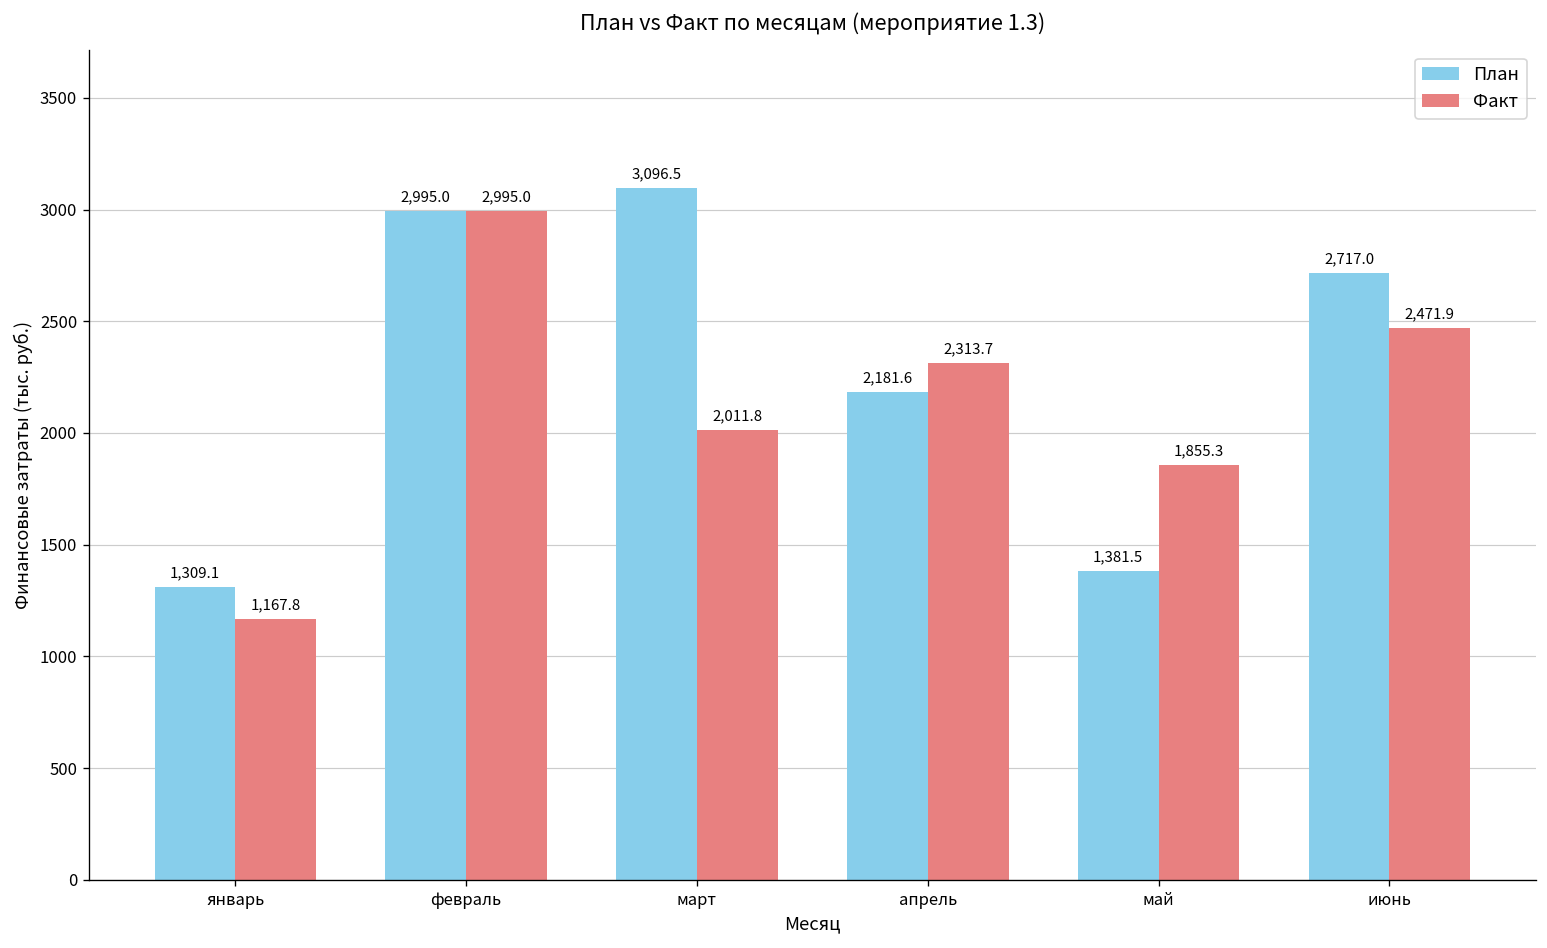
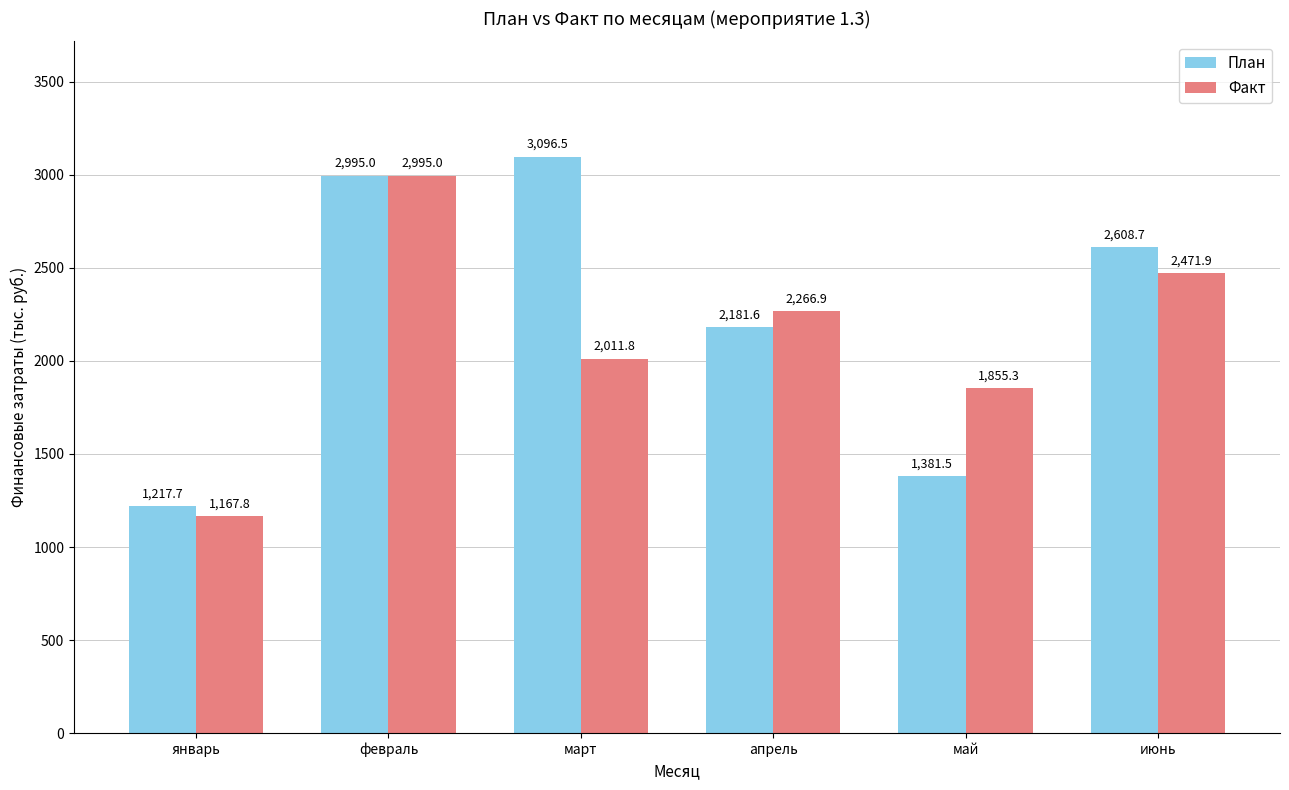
  {
    "План": {
-     "январь": "1,309.1",
+     "январь": "1,217.7",
      "февраль": "2,995.0",
      "март": "3,096.5",
      "апрель": "2,181.6",
      "май": "1,381.5",
-     "июнь": "2,717.0"
+     "июнь": "2,608.7"
    },
    "Факт": {
      "январь": "1,167.8",
      "февраль": "2,995.0",
      "март": "2,011.8",
-     "апрель": "2,313.7",
+     "апрель": "2,266.9",
      "май": "1,855.3",
      "июнь": "2,471.9"
    }
  }
